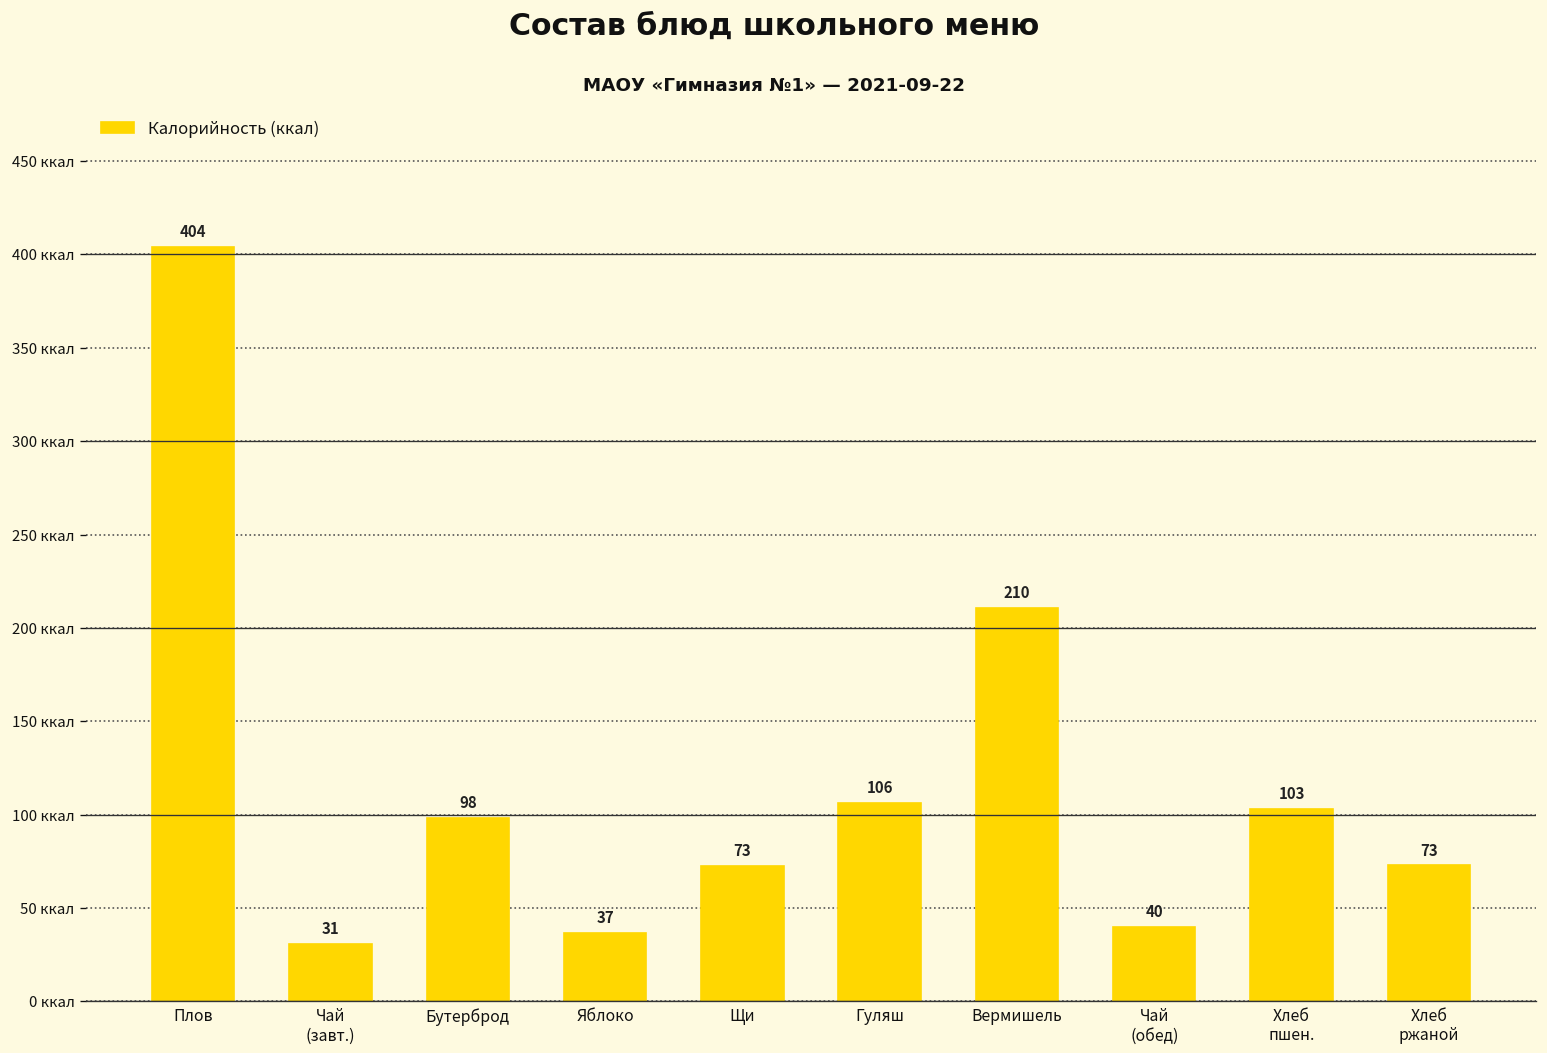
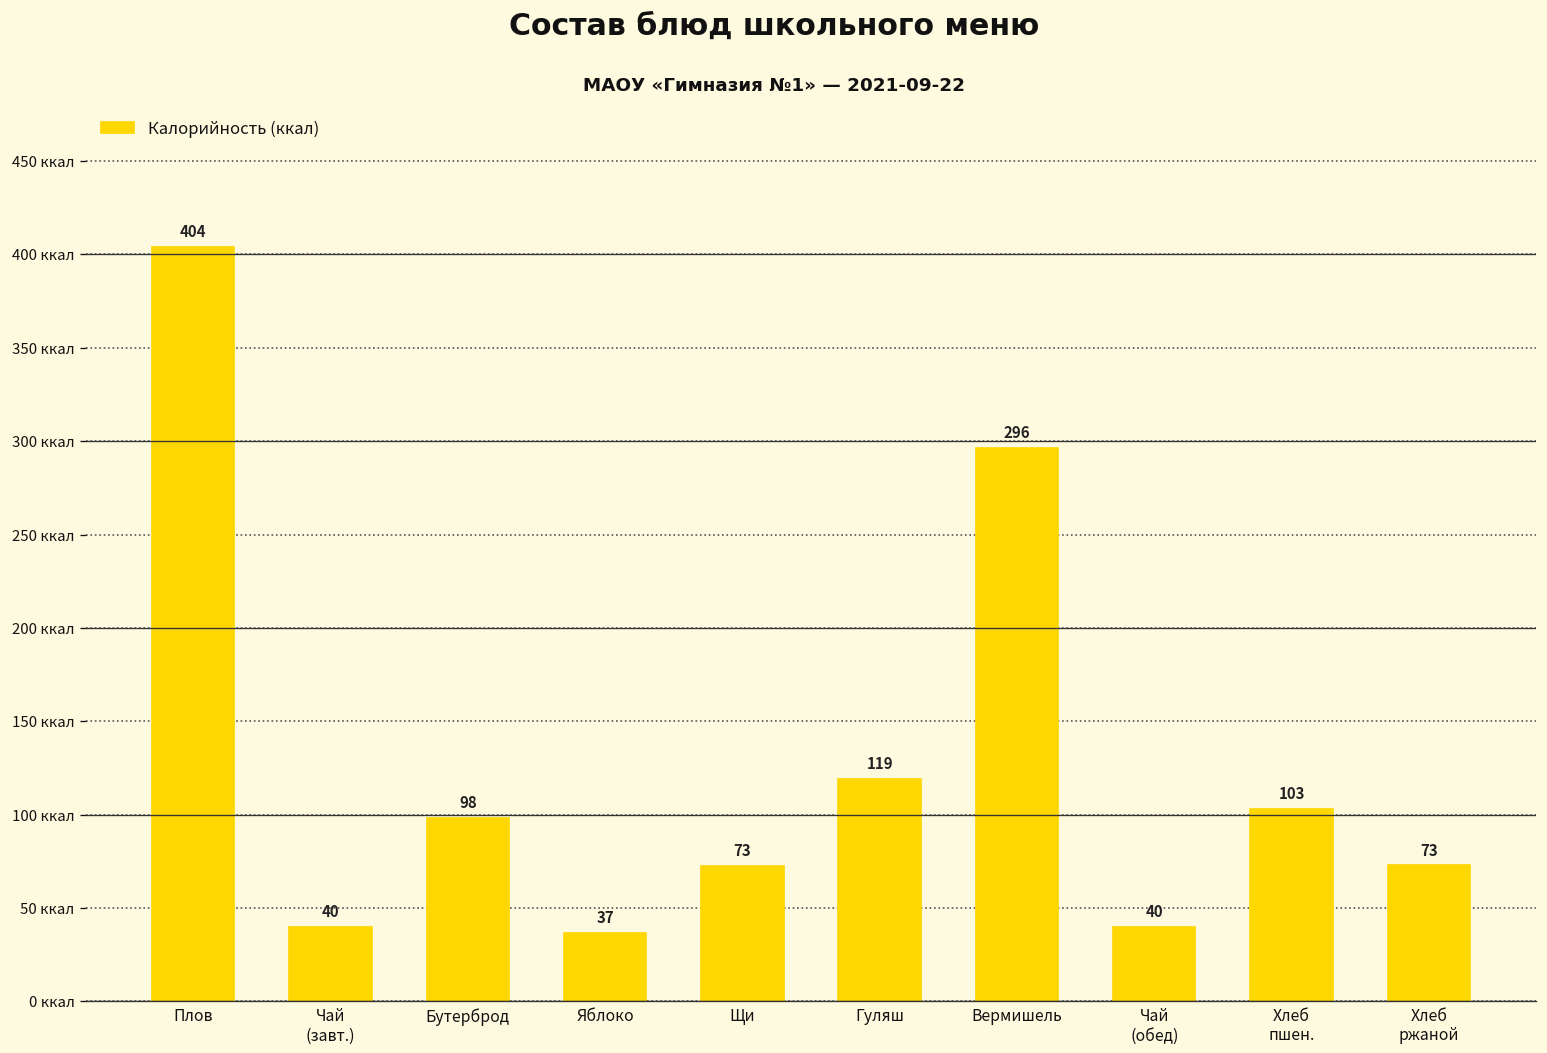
  {
    "Плов": 404,
-   "Чай (завт.)": 31,
+   "Чай (завт.)": 40,
    "Бутерброд": 98,
    "Яблоко": 37,
    "Щи": 73,
-   "Гуляш": 106,
-   "Вермишель": 210,
+   "Гуляш": 119,
+   "Вермишель": 296,
    "Чай (обед)": 40,
    "Хлеб пшен.": 103,
    "Хлеб ржаной": 73
  }
